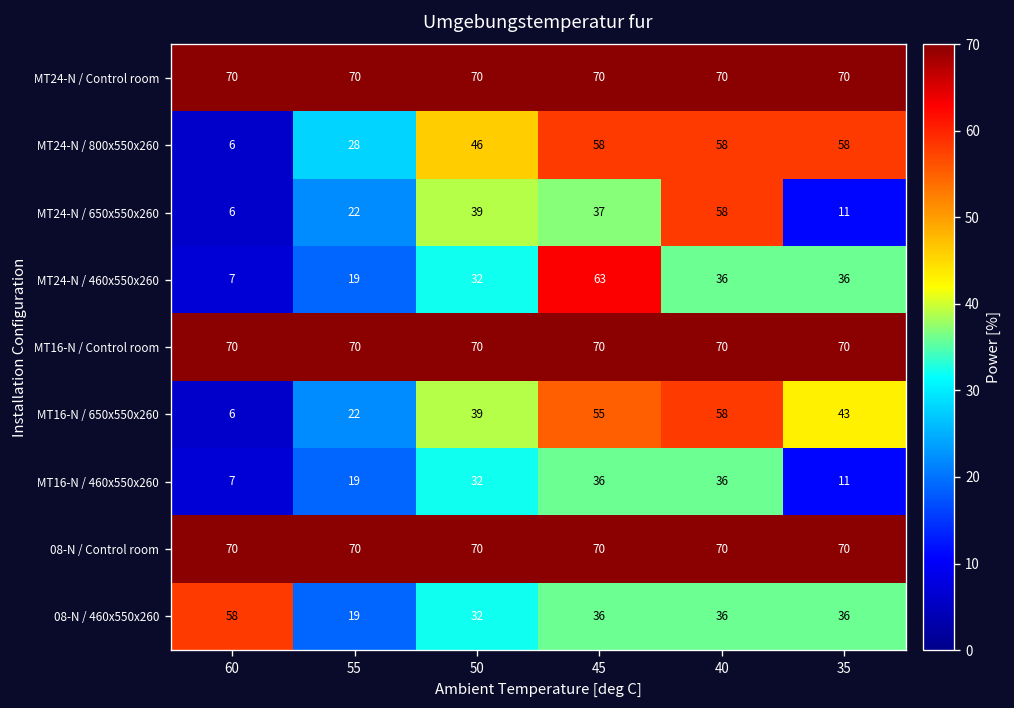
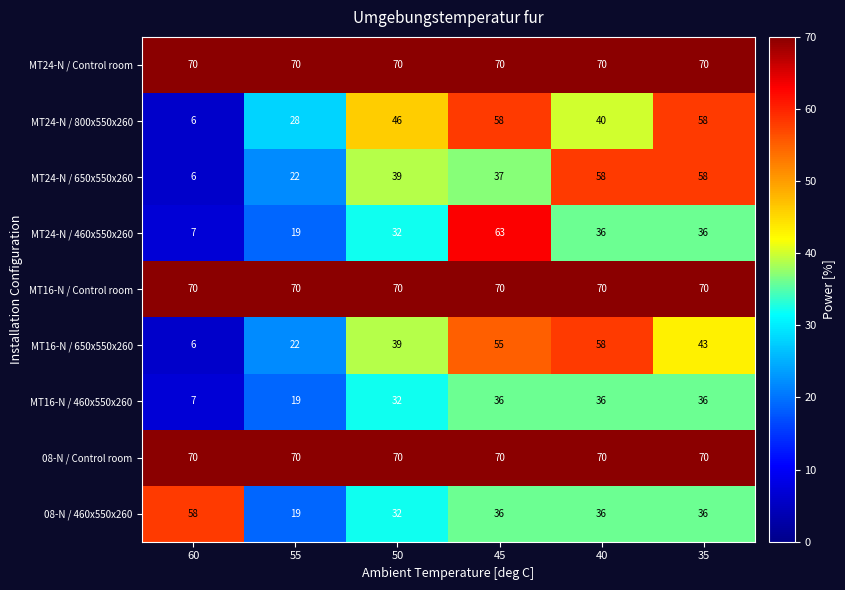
  {
    "MT24-N / Control room": {
      "60": 70,
      "55": 70,
      "50": 70,
      "45": 70,
      "40": 70,
      "35": 70
    },
    "MT24-N / 800x550x260": {
      "60": 6,
      "55": 28,
      "50": 46,
      "45": 58,
-     "40": 58,
+     "40": 40,
      "35": 58
    },
    "MT24-N / 650x550x260": {
      "60": 6,
      "55": 22,
      "50": 39,
      "45": 37,
      "40": 58,
-     "35": 11
+     "35": 58
    },
    "MT24-N / 460x550x260": {
      "60": 7,
      "55": 19,
      "50": 32,
      "45": 63,
      "40": 36,
      "35": 36
    },
    "MT16-N / Control room": {
      "60": 70,
      "55": 70,
      "50": 70,
      "45": 70,
      "40": 70,
      "35": 70
    },
    "MT16-N / 650x550x260": {
      "60": 6,
      "55": 22,
      "50": 39,
      "45": 55,
      "40": 58,
      "35": 43
    },
    "MT16-N / 460x550x260": {
      "60": 7,
      "55": 19,
      "50": 32,
      "45": 36,
      "40": 36,
-     "35": 11
+     "35": 36
    },
    "08-N / Control room": {
      "60": 70,
      "55": 70,
      "50": 70,
      "45": 70,
      "40": 70,
      "35": 70
    },
    "08-N / 460x550x260": {
      "60": 58,
      "55": 19,
      "50": 32,
      "45": 36,
      "40": 36,
      "35": 36
    }
  }
